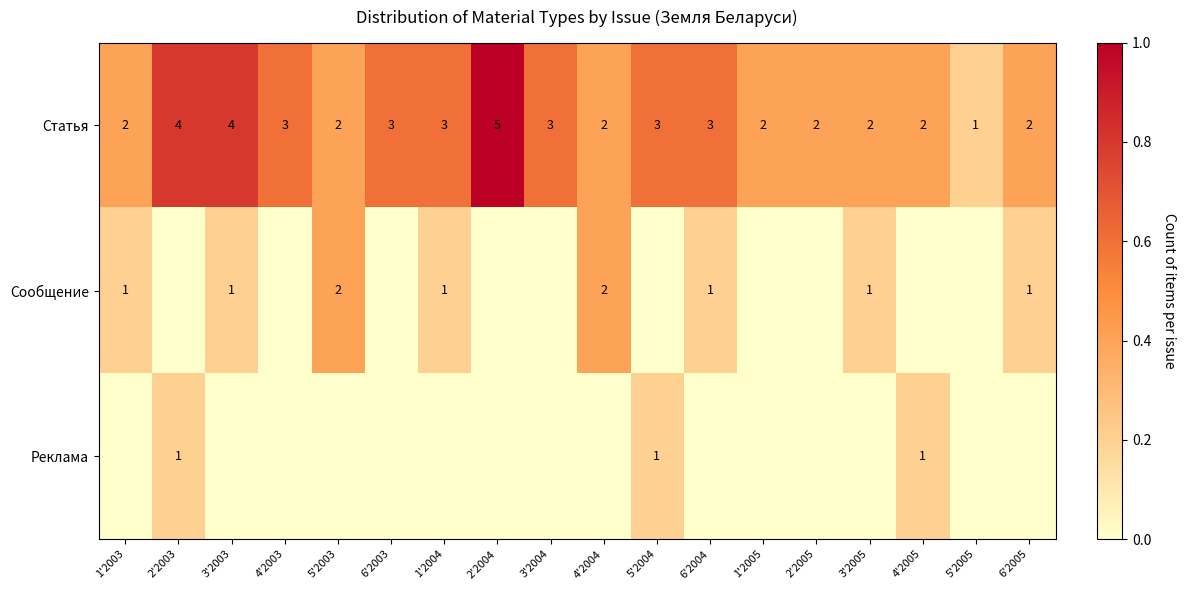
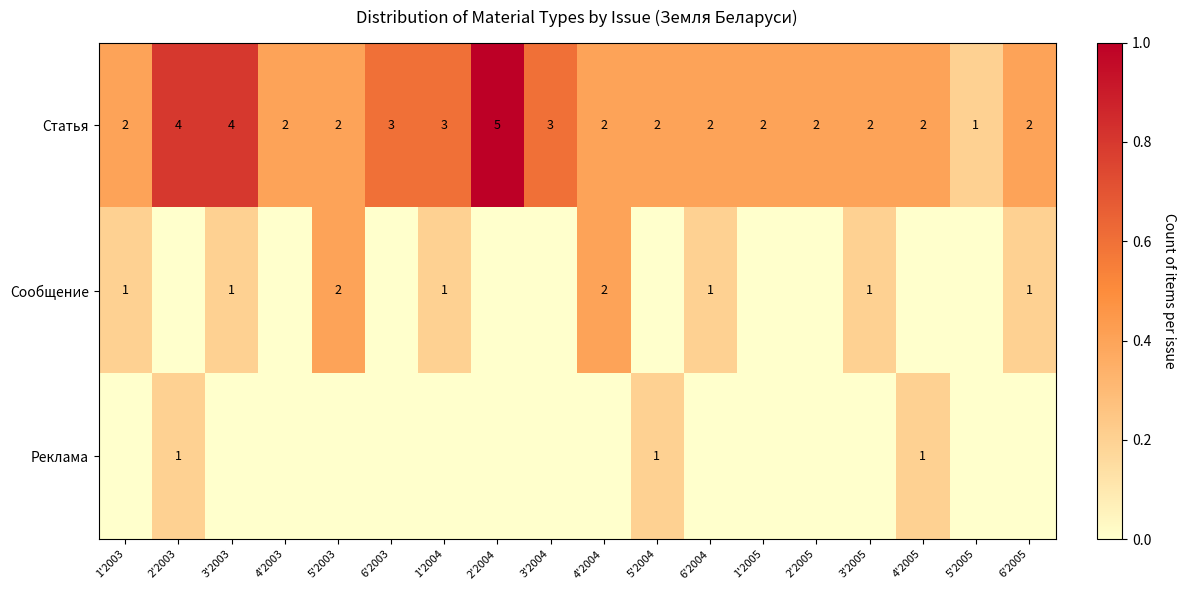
  {
    "Статья": {
      "1'2003": 2,
      "2'2003": 4,
      "3'2003": 4,
-     "4'2003": 3,
+     "4'2003": 2,
      "5'2003": 2,
      "6'2003": 3,
      "1'2004": 3,
      "2'2004": 5,
      "3'2004": 3,
      "4'2004": 2,
-     "5'2004": 3,
-     "6'2004": 3,
+     "5'2004": 2,
+     "6'2004": 2,
      "1'2005": 2,
      "2'2005": 2,
      "3'2005": 2,
      "4'2005": 2,
      "5'2005": 1,
      "6'2005": 2
    },
    "Сообщение": {
      "1'2003": 1,
      "3'2003": 1,
      "5'2003": 2,
      "1'2004": 1,
      "4'2004": 2,
      "6'2004": 1,
      "3'2005": 1,
      "6'2005": 1
    },
    "Реклама": {
      "2'2003": 1,
      "5'2004": 1,
      "4'2005": 1
    }
  }
